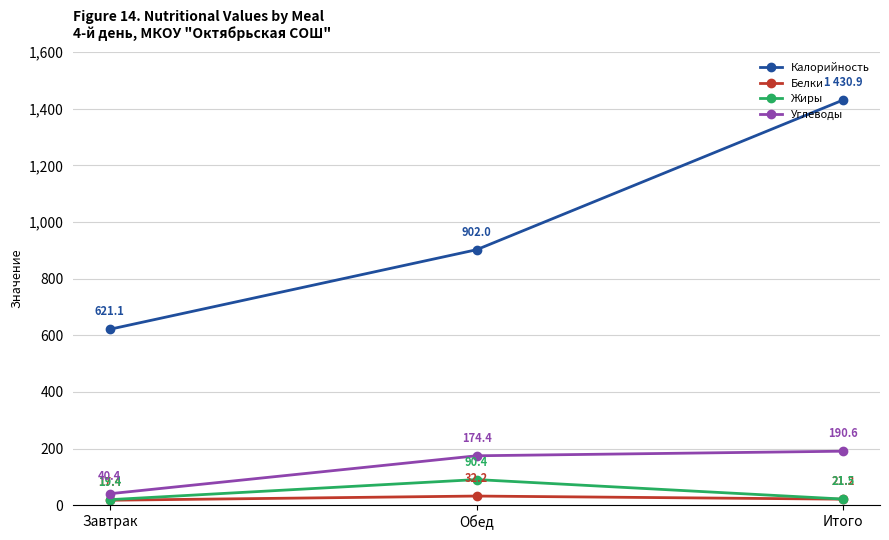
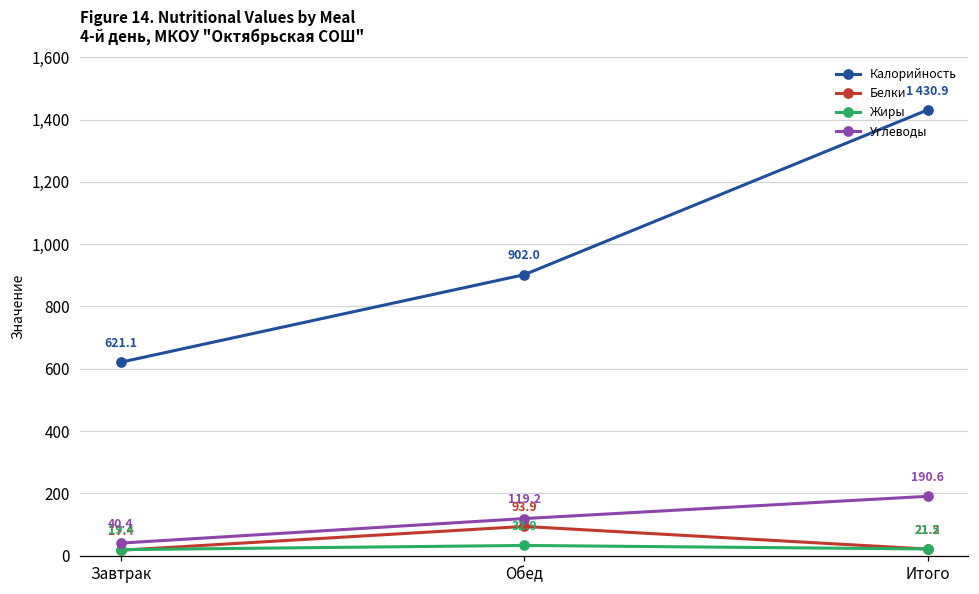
  {
    "Калорийность": {
      "Завтрак": 621.1,
      "Обед": 902.0
    },
    "Белки": {
-     "Обед": 32.2
+     "Обед": 93.9
    },
    "Жиры": {
-     "Обед": 90.4
+     "Обед": 32.9
    },
    "Углеводы": {
-     "Обед": 174.4,
+     "Обед": 119.2,
      "Итого": 190.6
    }
  }
